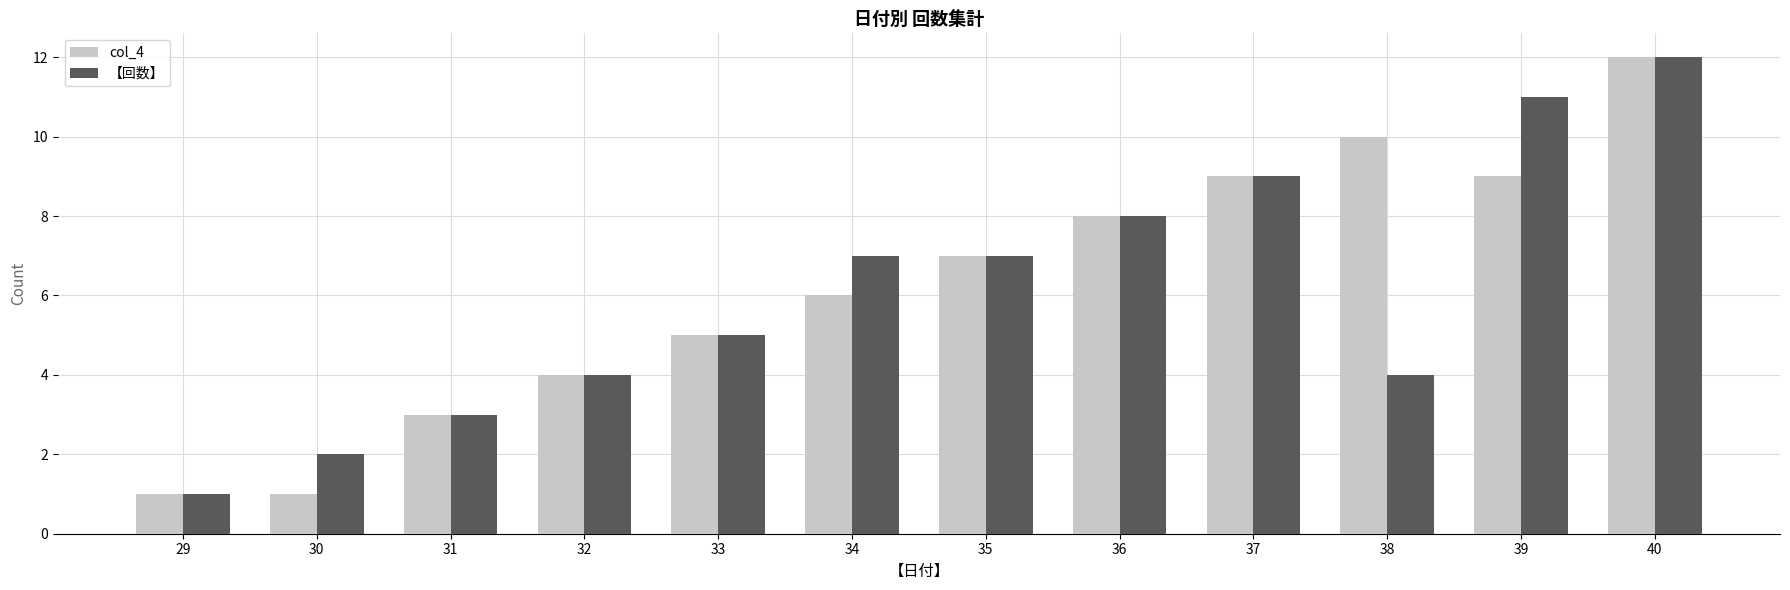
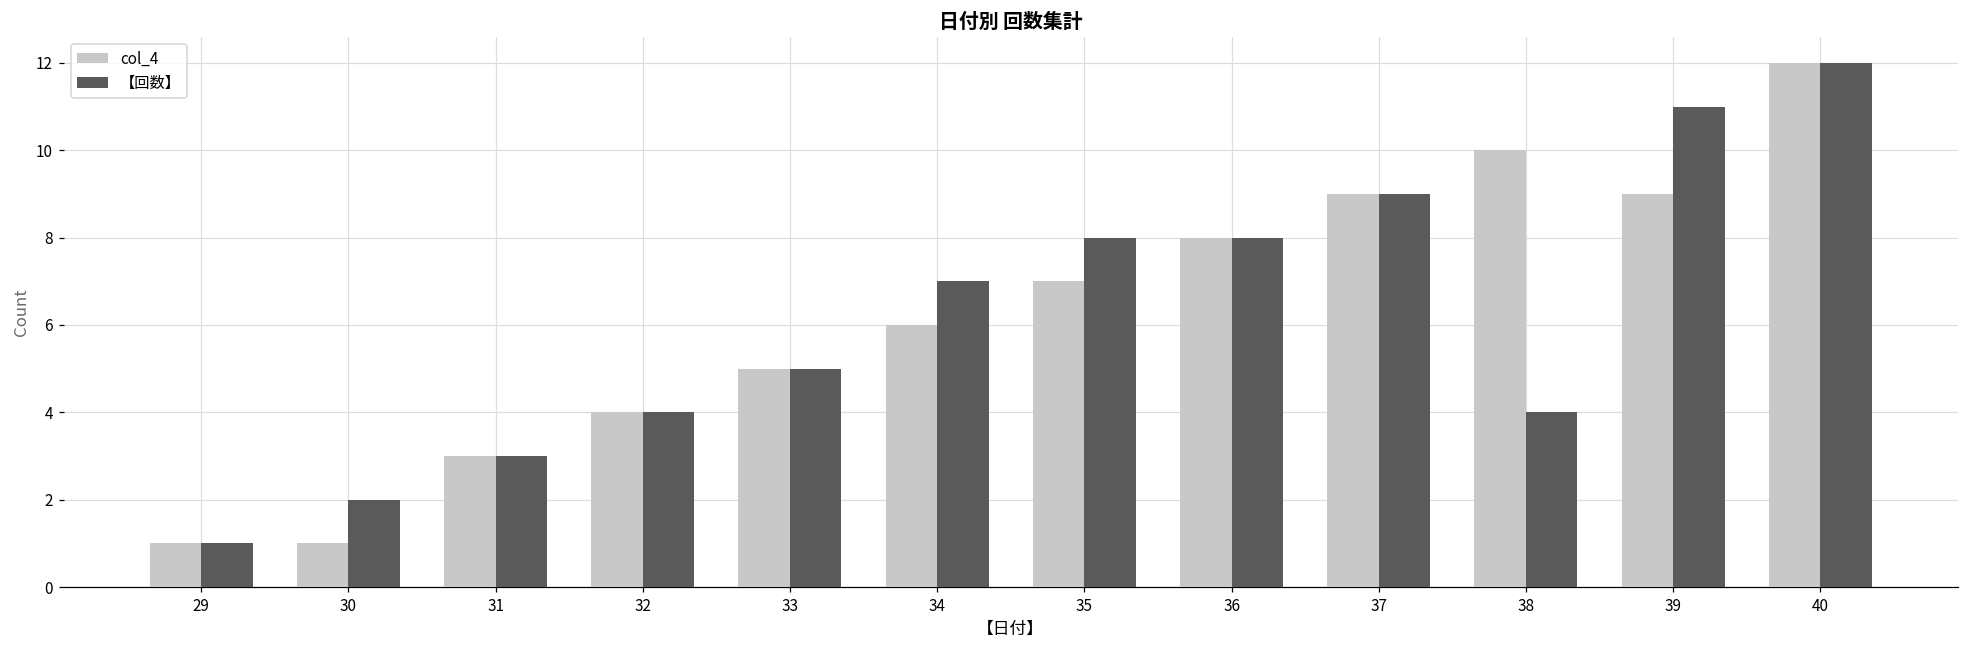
  {
    "col_4": {
      "29": 1,
      "30": 1,
      "31": 3,
      "32": 4,
      "33": 5,
      "34": 6,
      "35": 7,
      "36": 8,
      "37": 9,
      "38": 10,
      "39": 9,
      "40": 12
    },
    "【回数】": {
      "29": 1,
      "30": 2,
      "31": 3,
      "32": 4,
      "33": 5,
      "34": 7,
-     "35": 7,
+     "35": 8,
      "36": 8,
      "37": 9,
      "38": 4,
      "39": 11,
      "40": 12
    }
  }
